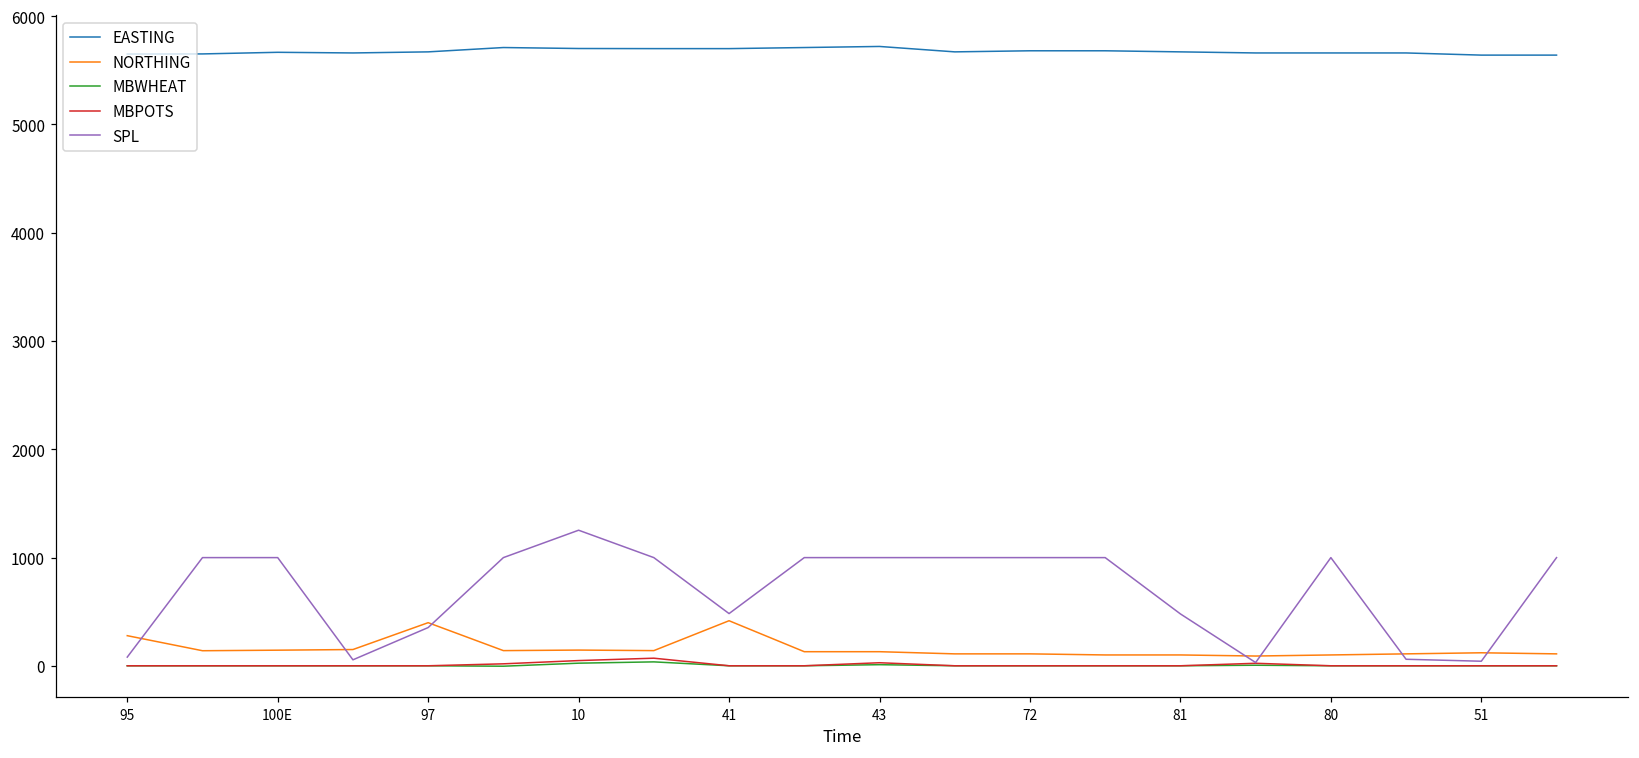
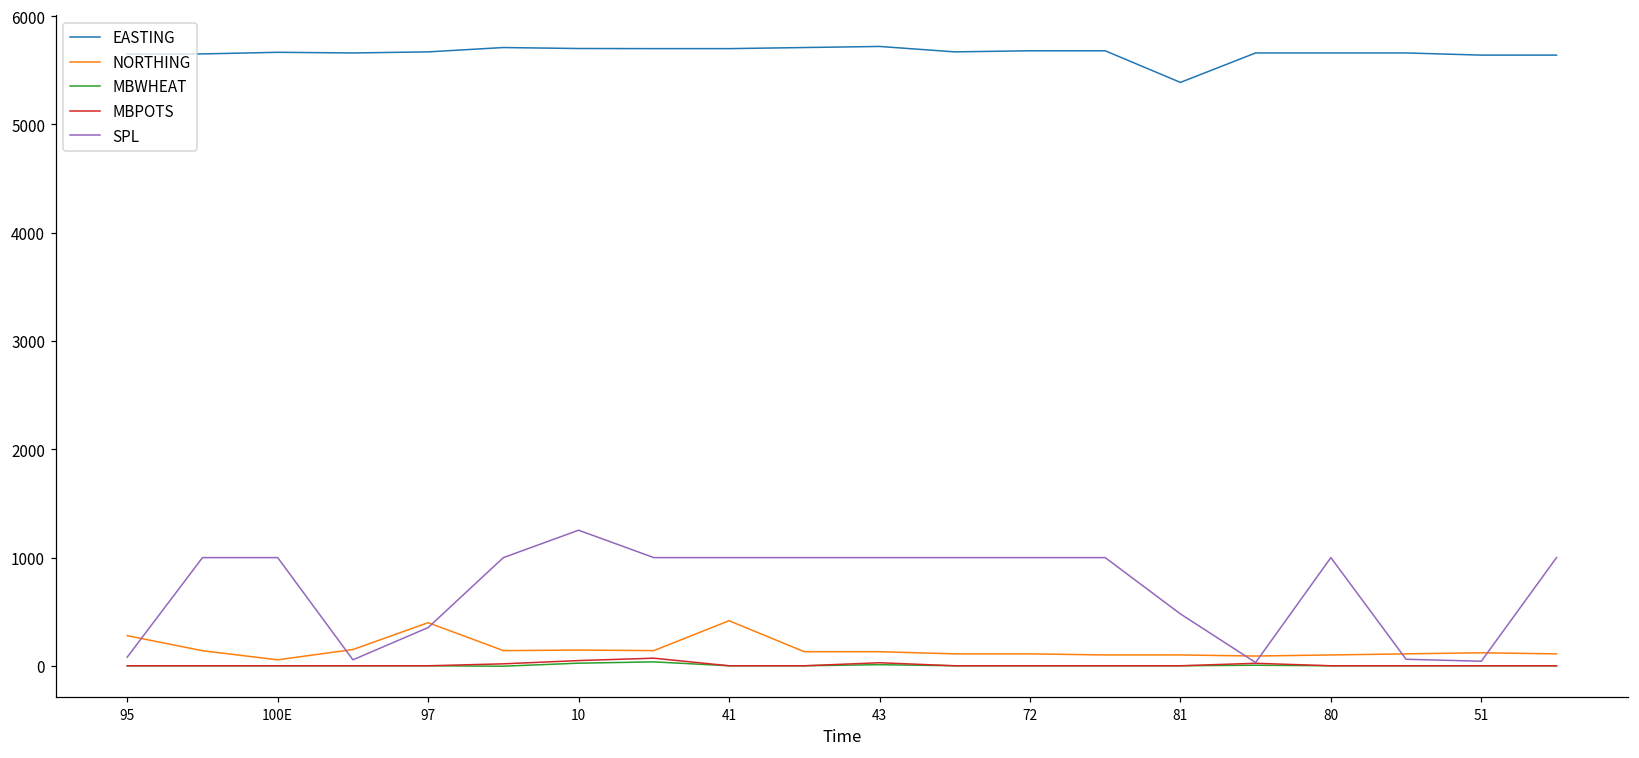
  {
    "EASTING": {
      "100E": 5700,
      "97": 5700,
      "10": 5700,
      "41": 5700,
      "43": 5700,
      "72": 5700,
-     "81": 5700,
+     "81": 5400,
      "80": 5700,
      "51": 5600
    },
    "NORTHING": {
      "95": 300,
-     "100E": 140,
+     "100E": 60,
      "97": 400,
      "10": 100,
      "41": 400,
      "43": 100,
      "72": 100,
      "81": 100,
      "80": 100,
      "51": 100
    },
    "SPL": {
      "95": 100,
      "100E": 1000,
      "97": 400,
      "10": 1300,
-     "41": 500,
+     "41": 1000,
      "43": 1000,
      "72": 1000,
      "81": 500,
      "80": 1000,
      "51": 0
    }
  }
